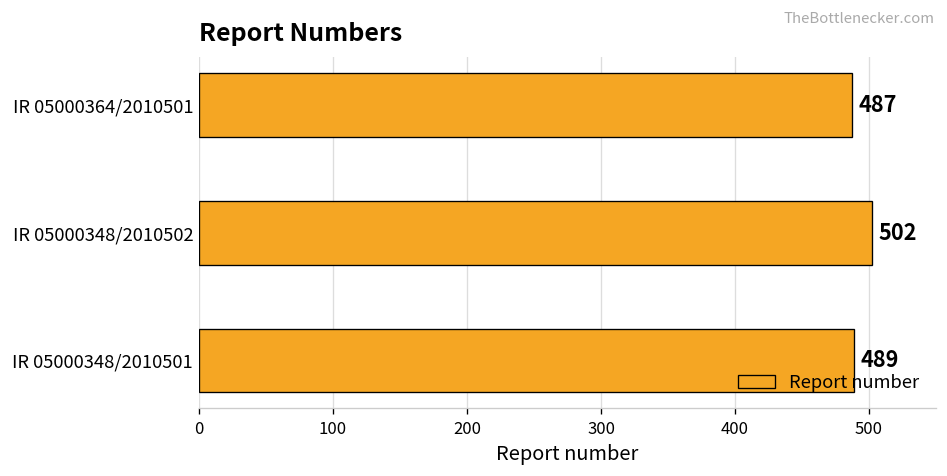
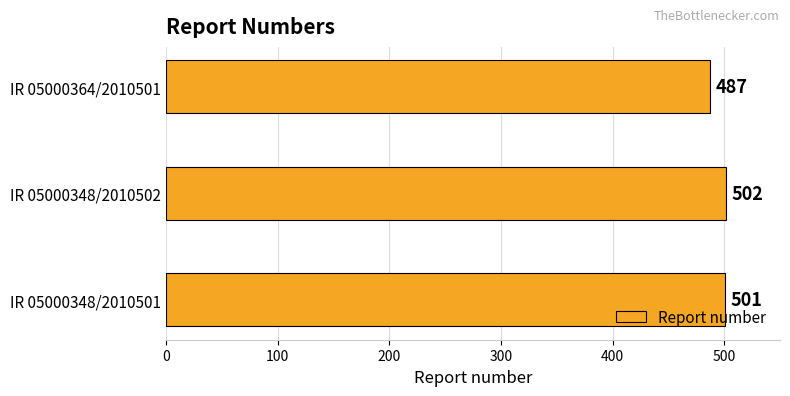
  {
    "IR 05000364/2010501": 487,
    "IR 05000348/2010502": 502,
-   "IR 05000348/2010501": 489
+   "IR 05000348/2010501": 501
  }
